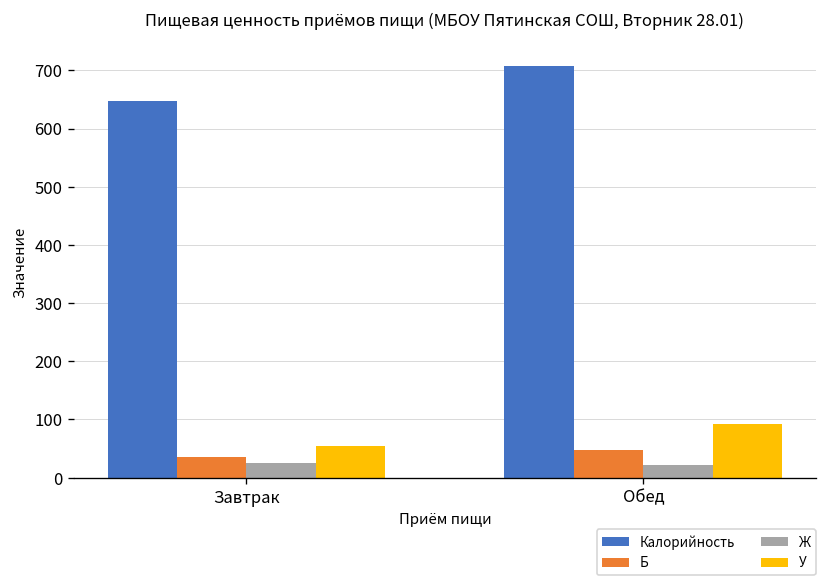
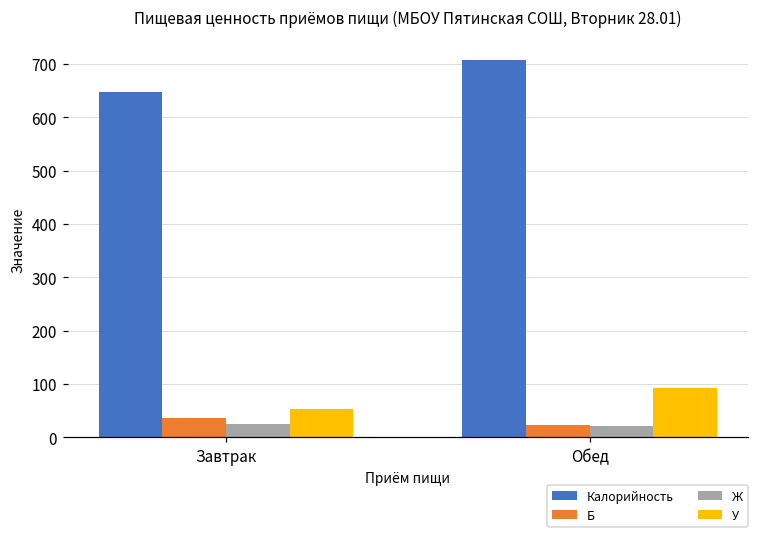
  {
    "Калорийность": {
      "Завтрак": 650,
      "Обед": 710
    },
    "Б": {
      "Завтрак": 40,
-     "Обед": 50
+     "Обед": 20
    },
    "Ж": {
      "Завтрак": 30,
      "Обед": 20
    },
    "У": {
      "Завтрак": 50,
      "Обед": 90
    }
  }
